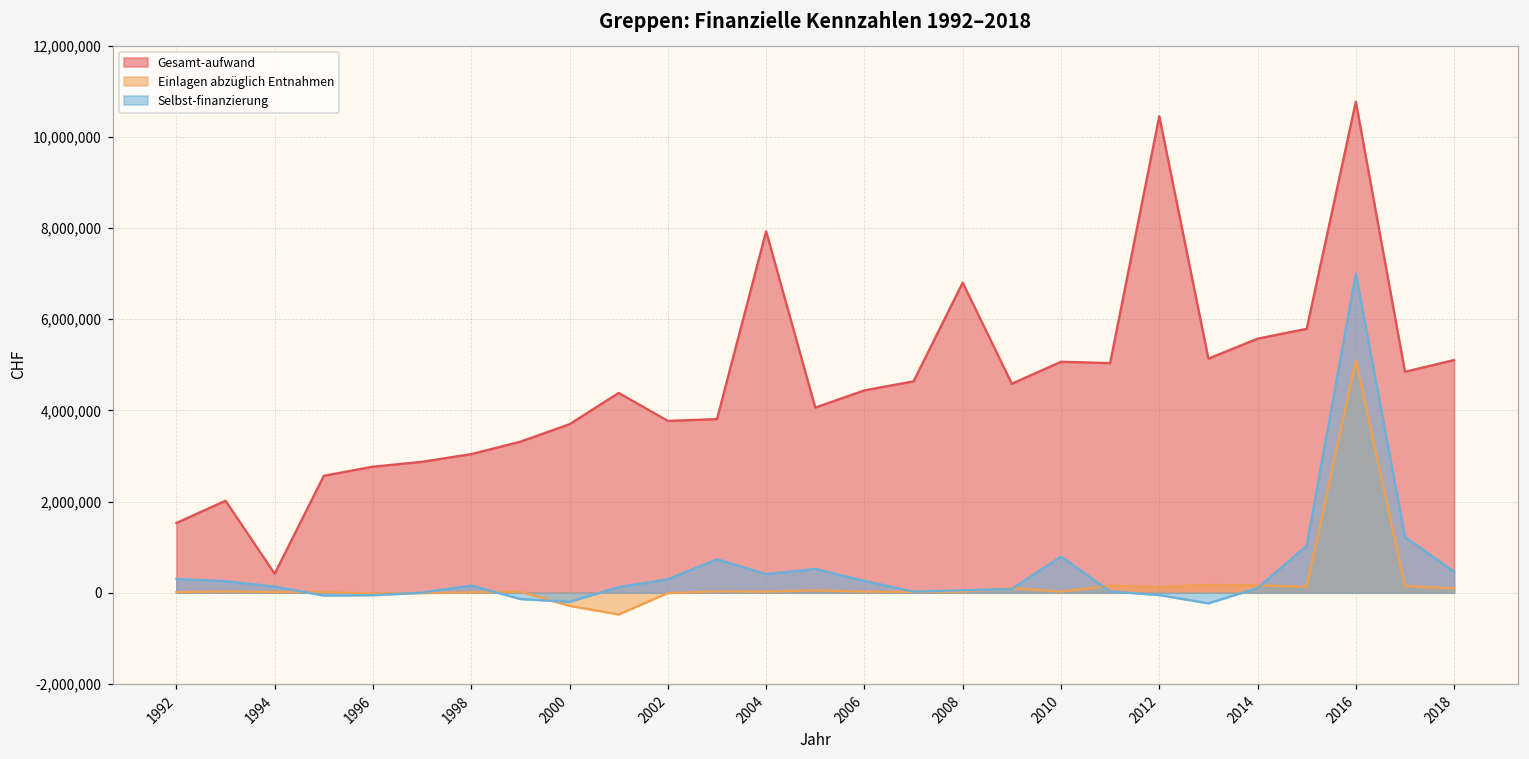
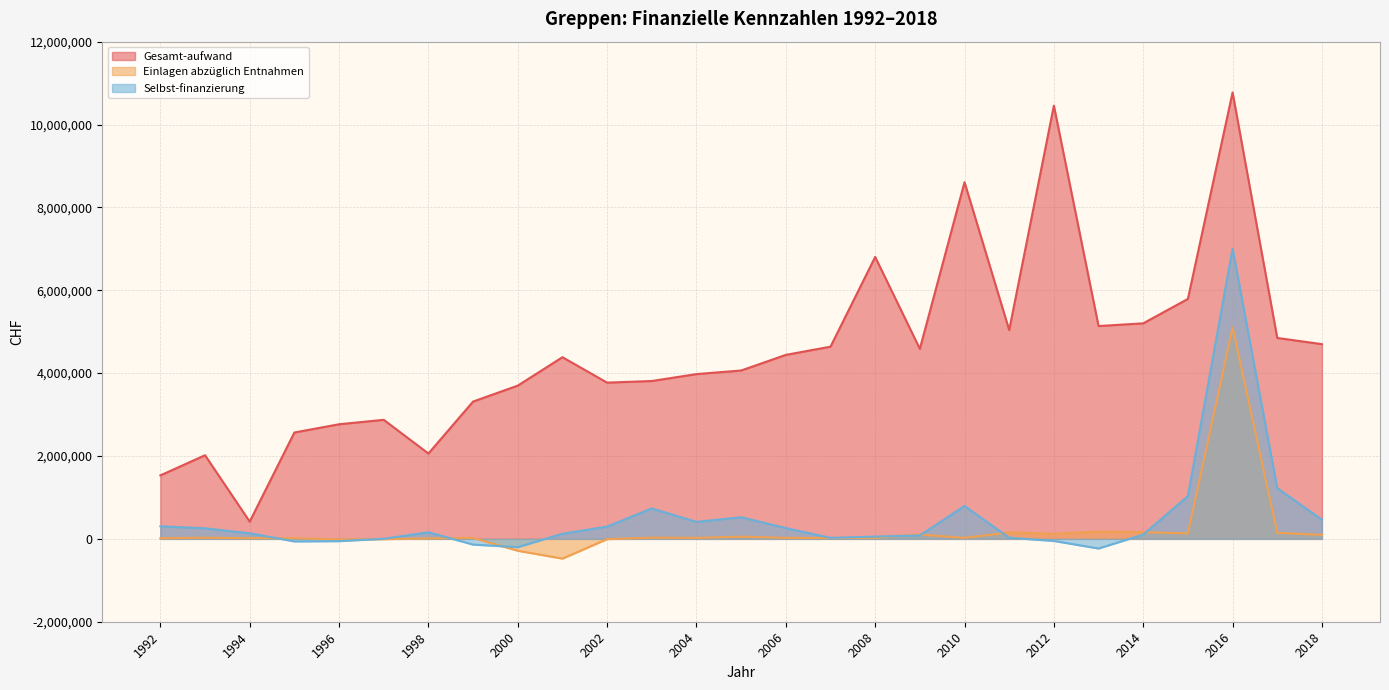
  {
    "Gesamt-aufwand": {
      "1992": "1,500,000",
      "1994": "400,000",
      "1996": "2,800,000",
-     "1998": "3,000,000",
+     "1998": "2,100,000",
      "2000": "3,700,000",
      "2002": "3,800,000",
-     "2004": "7,900,000",
+     "2004": "4,000,000",
      "2006": "4,400,000",
      "2008": "6,800,000",
-     "2010": "5,100,000",
+     "2010": "8,600,000",
      "2012": "10,500,000",
-     "2014": "5,600,000",
+     "2014": "5,200,000",
      "2016": "10,800,000",
-     "2018": "5,100,000"
+     "2018": "4,700,000"
    }
  }
